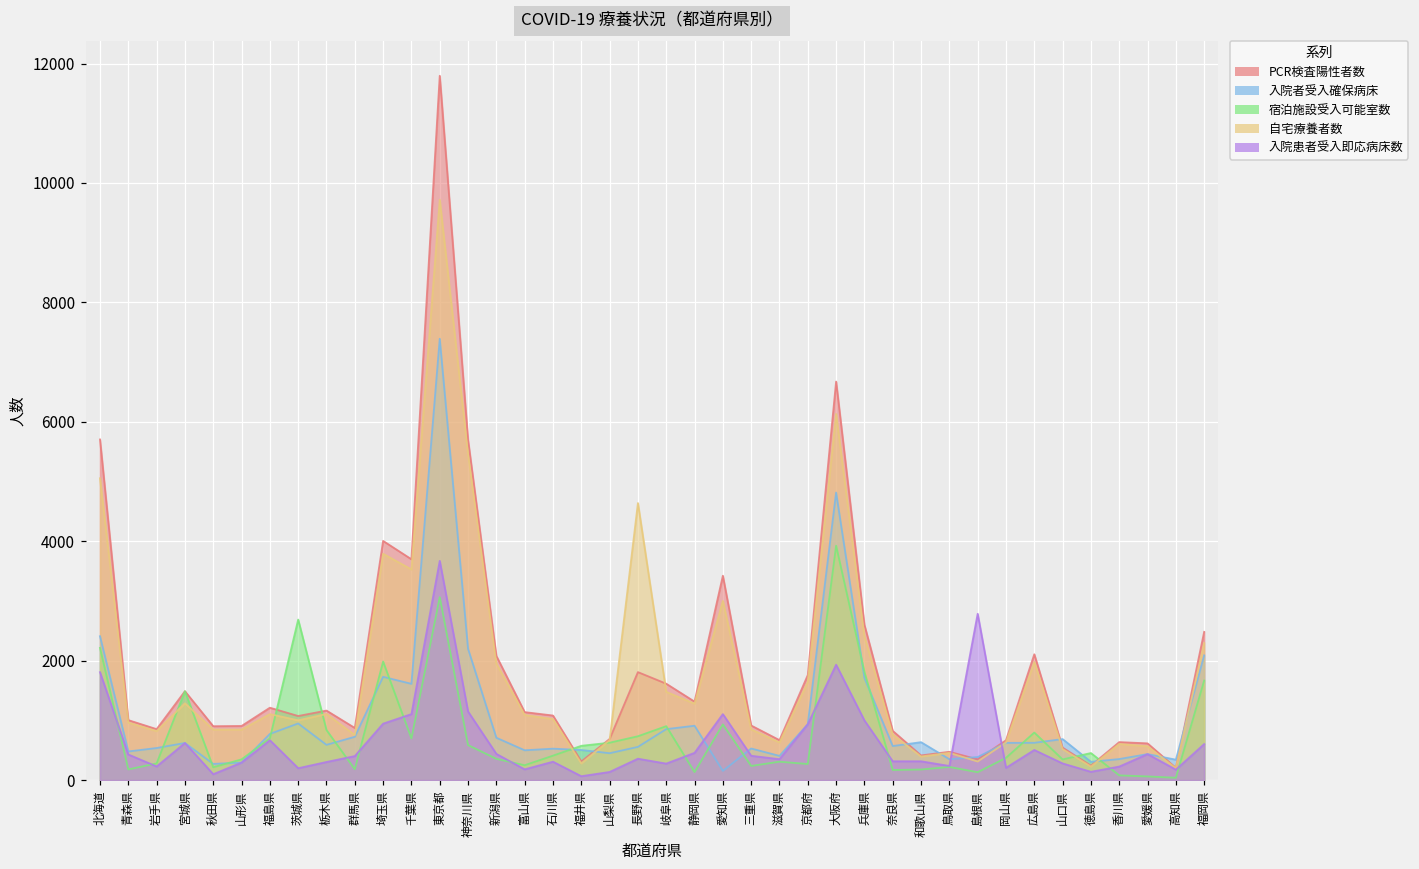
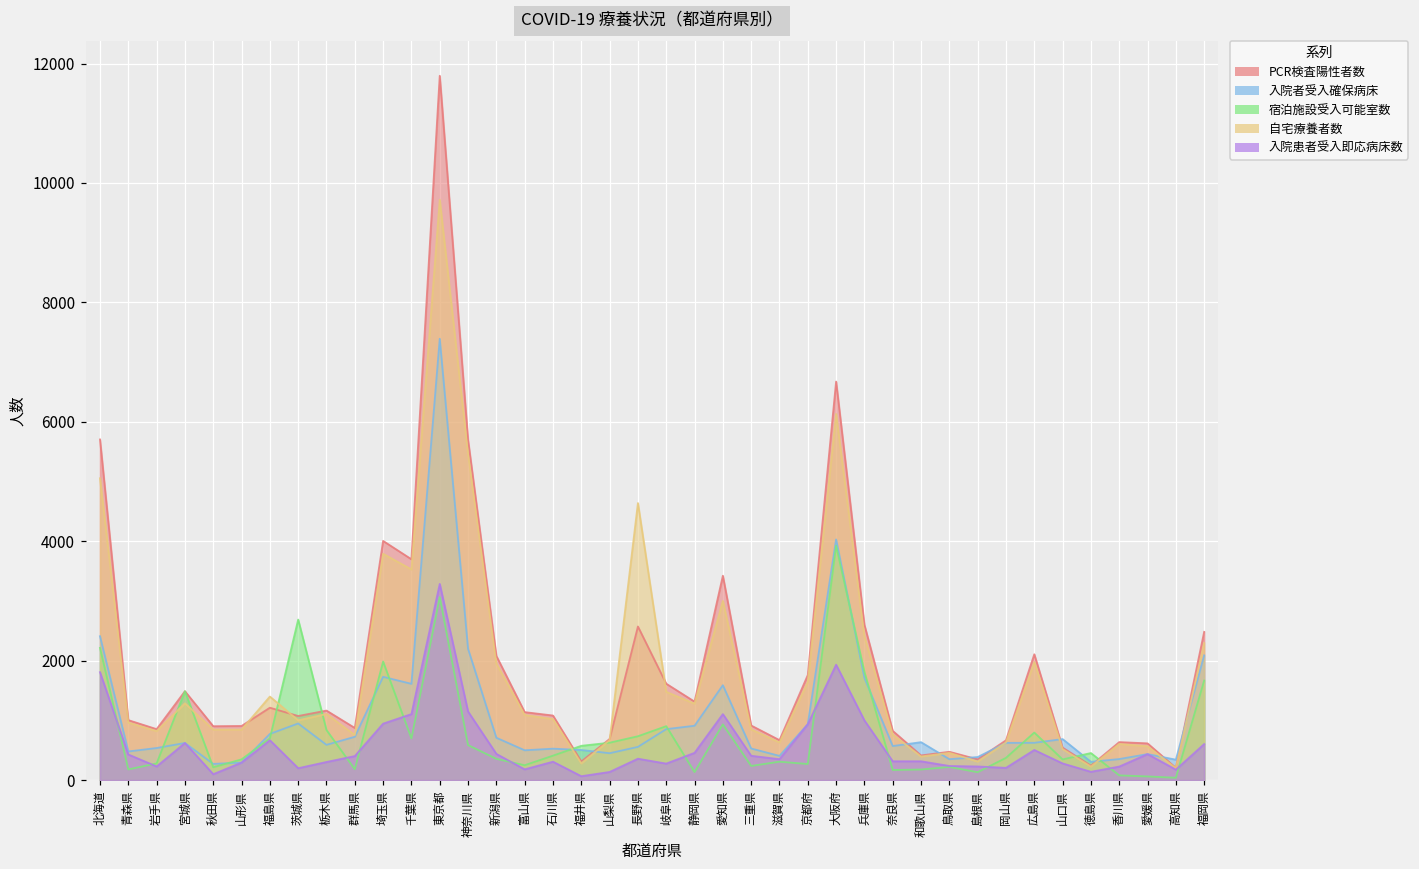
  {
    "PCR検査陽性者数": {
      "北海道": 5700,
      "秋田県": 900,
      "山形県": 900,
      "福島県": 1200,
      "茨城県": 1100,
      "栃木県": 1200,
      "群馬県": 900,
      "埼玉県": 4000,
      "千葉県": 3700,
      "東京都": 11800,
      "神奈川県": 5700,
      "新潟県": 2100,
      "富山県": 1100,
      "石川県": 1100,
-     "長野県": 1800,
+     "長野県": 2600,
      "岐阜県": 1600,
      "愛知県": 3400,
      "三重県": 900,
      "京都府": 1800,
      "大阪府": 6700,
      "兵庫県": 2600,
      "奈良県": 800,
      "広島県": 2100,
      "愛媛県": 600,
      "福岡県": 2500
    },
    "入院者受入確保病床": {
      "北海道": 2400,
      "青森県": 500,
      "岩手県": 500,
      "秋田県": 300,
      "福島県": 800,
      "茨城県": 900,
      "栃木県": 600,
      "埼玉県": 1700,
      "千葉県": 1600,
      "東京都": 7400,
      "神奈川県": 2200,
      "新潟県": 700,
      "富山県": 500,
      "石川県": 500,
      "福井県": 500,
      "山梨県": 500,
      "長野県": 600,
      "岐阜県": 900,
      "静岡県": 900,
-     "愛知県": 200,
+     "愛知県": 1600,
      "三重県": 500,
      "滋賀県": 400,
-     "大阪府": 4800,
+     "大阪府": 4000,
      "兵庫県": 1700,
      "奈良県": 600,
      "和歌山県": 600,
      "鳥取県": 400,
      "広島県": 600,
      "山口県": 700,
      "徳島県": 300,
      "香川県": 400,
      "高知県": 300,
      "福岡県": 2100
    },
    "宿泊施設受入可能室数": {
      "北海道": 2200,
      "青森県": 200,
      "岩手県": 300,
      "秋田県": 200,
      "山形県": 300,
      "茨城県": 2700,
      "栃木県": 800,
      "群馬県": 200,
      "埼玉県": 2000,
      "千葉県": 700,
      "東京都": 3100,
      "神奈川県": 600,
      "新潟県": 400,
      "富山県": 300,
      "石川県": 400,
      "福井県": 600,
      "長野県": 700,
      "岐阜県": 900,
      "静岡県": 100,
      "愛知県": 900,
      "三重県": 200,
      "京都府": 300,
      "大阪府": 3900,
      "兵庫県": 1800,
      "奈良県": 200,
      "和歌山県": 200,
      "島根県": 100,
      "岡山県": 400,
      "広島県": 800,
      "山口県": 300,
      "徳島県": 500,
      "香川県": 100,
      "愛媛県": 100,
      "高知県": 0,
      "福岡県": 1700
    },
    "自宅療養者数": {
      "北海道": 5100,
      "宮城県": 1300,
      "秋田県": 800,
      "山形県": 800,
-     "福島県": 1100,
+     "福島県": 1400,
      "茨城県": 1000,
      "栃木県": 1100,
      "埼玉県": 3800,
      "千葉県": 3500,
      "東京都": 9700,
      "神奈川県": 5500,
      "新潟県": 2000,
      "富山県": 1100,
      "石川県": 1000,
      "長野県": 4600,
      "岐阜県": 1500,
      "愛知県": 3000,
      "三重県": 900,
      "京都府": 1600,
      "大阪府": 6100,
      "兵庫県": 2400,
      "奈良県": 800,
      "広島県": 2000,
      "愛媛県": 600,
      "福岡県": 2300
    },
    "入院患者受入即応病床数": {
      "北海道": 1800,
      "青森県": 400,
      "岩手県": 200,
      "秋田県": 100,
      "茨城県": 200,
      "栃木県": 300,
      "群馬県": 400,
      "埼玉県": 900,
      "千葉県": 1100,
-     "東京都": 3700,
+     "東京都": 3300,
      "神奈川県": 1100,
      "新潟県": 400,
      "富山県": 200,
      "石川県": 300,
      "福井県": 100,
      "山梨県": 100,
      "長野県": 400,
      "岐阜県": 300,
      "静岡県": 500,
      "愛知県": 1100,
      "三重県": 400,
      "大阪府": 1900,
      "兵庫県": 1000,
      "奈良県": 300,
      "和歌山県": 300,
-     "島根県": 2800,
+     "島根県": 200,
      "岡山県": 200,
      "広島県": 500,
      "山口県": 300,
      "徳島県": 100,
      "香川県": 200,
      "福岡県": 600
    }
  }
